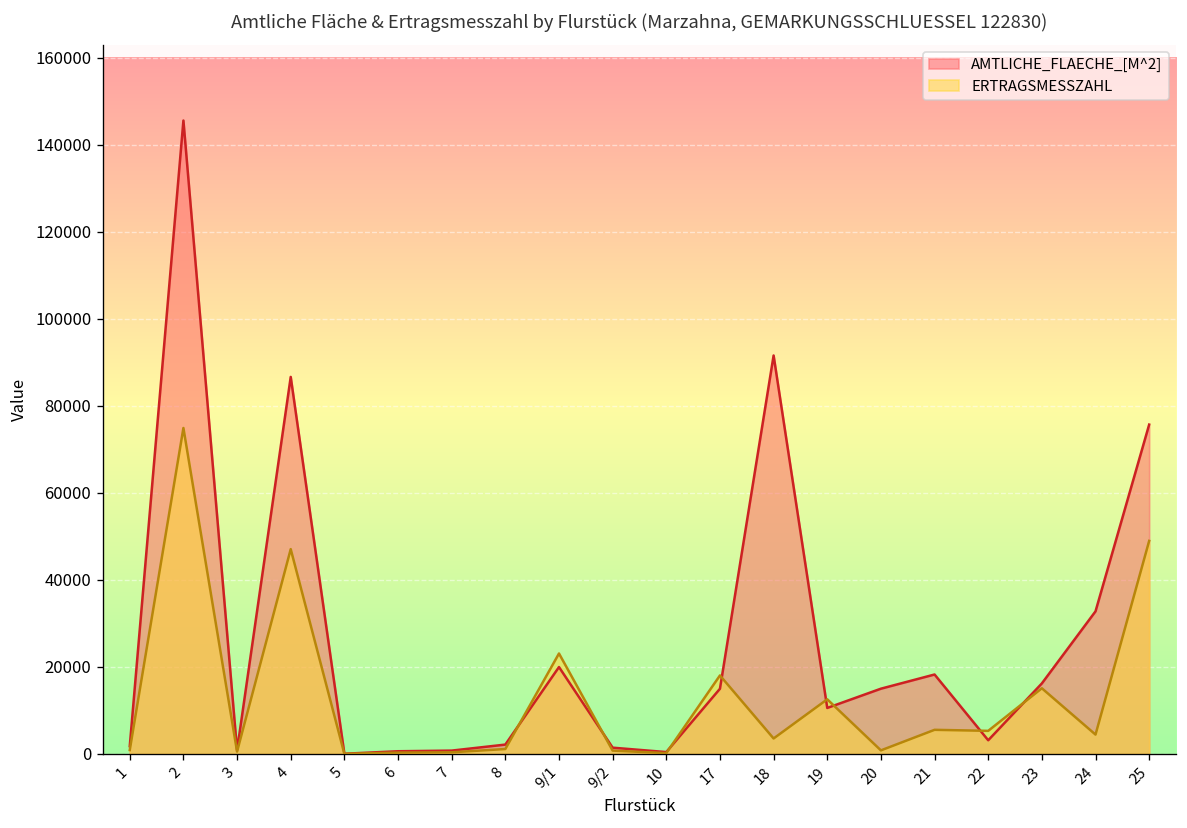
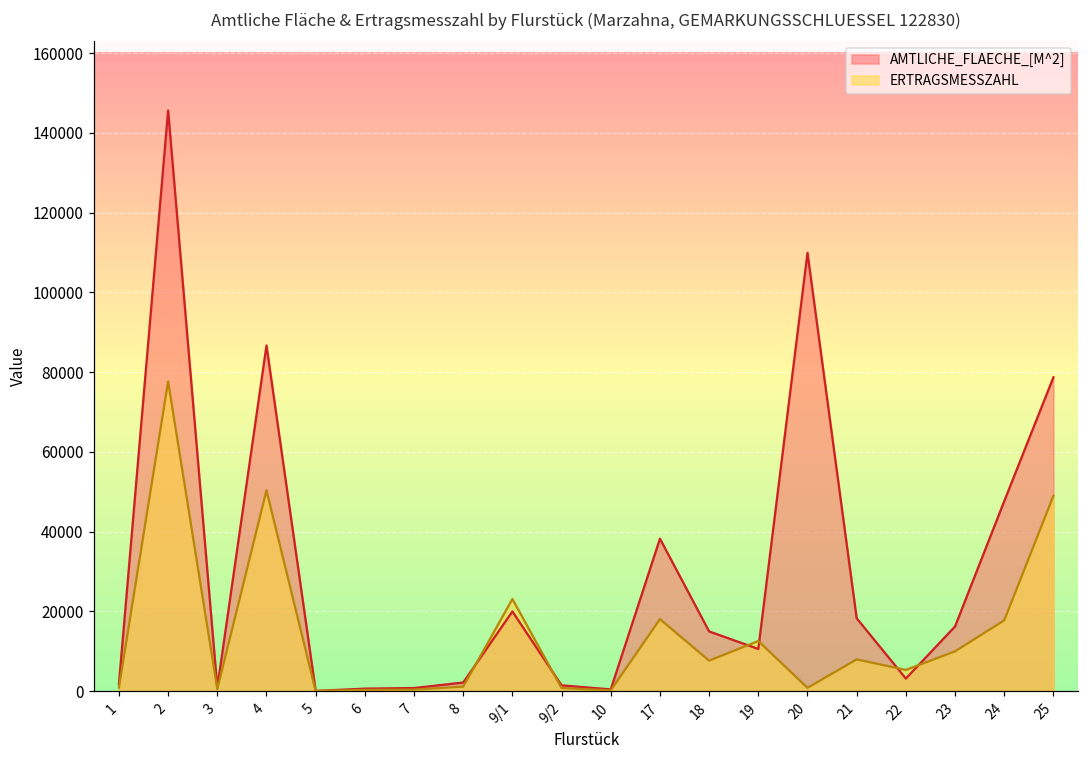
  {
    "AMTLICHE_FLAECHE_[M^2]": {
      "1": 2000,
      "2": 146000,
      "4": 87000,
      "8": 2000,
      "9/1": 20000,
-     "17": 15000,
-     "18": 92000,
+     "17": 38000,
+     "18": 15000,
      "19": 11000,
-     "20": 15000,
+     "20": 110000,
      "21": 18000,
      "22": 3000,
      "23": 16000,
-     "24": 33000,
-     "25": 76000
+     "24": 48000,
+     "25": 79000
    },
    "ERTRAGSMESSZAHL": {
      "1": 1000,
-     "2": 75000,
-     "4": 47000,
+     "2": 78000,
+     "4": 50000,
      "8": 1000,
      "9/1": 23000,
      "17": 18000,
-     "18": 4000,
+     "18": 8000,
      "19": 13000,
      "20": 1000,
-     "21": 6000,
+     "21": 8000,
      "22": 5000,
-     "23": 15000,
-     "24": 4000,
+     "23": 10000,
+     "24": 18000,
      "25": 49000
    }
  }
